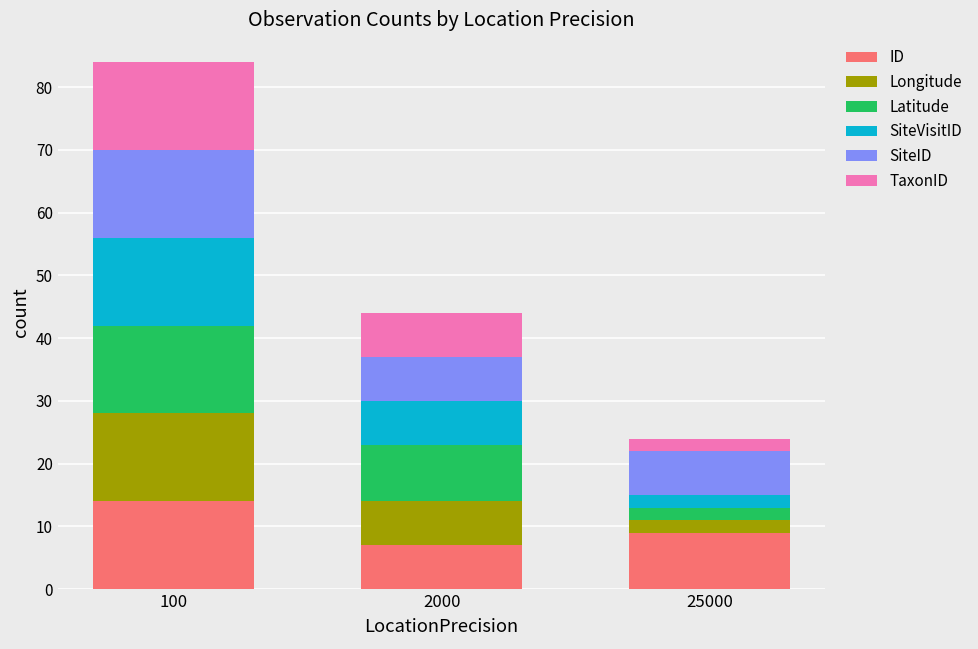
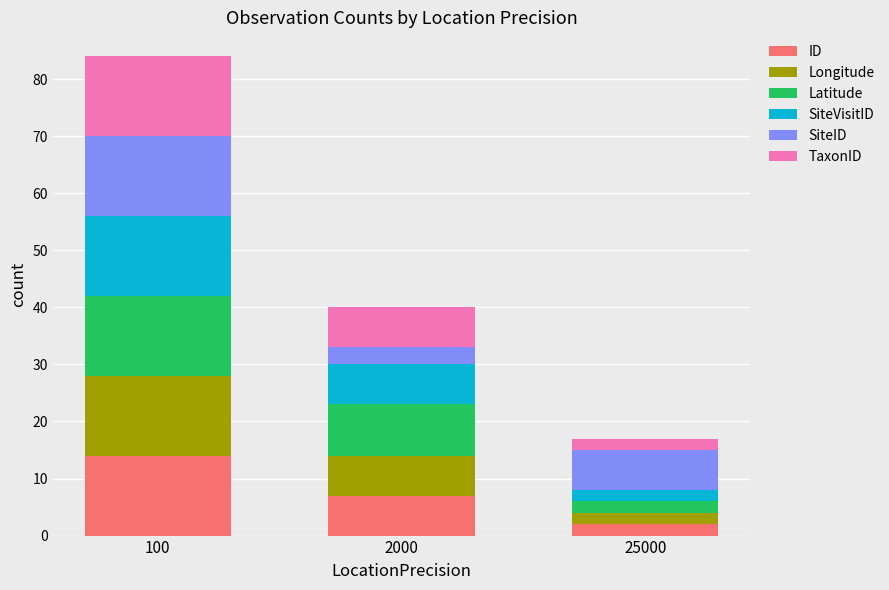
  {
    "ID": {
      "100": 14,
      "2000": 7,
-     "25000": 9
+     "25000": 2
    },
    "Longitude": {
      "100": 14,
      "2000": 7,
      "25000": 2
    },
    "Latitude": {
      "100": 14,
      "2000": 9,
      "25000": 2
    },
    "SiteVisitID": {
      "100": 14,
      "2000": 7,
      "25000": 2
    },
    "SiteID": {
      "100": 14,
-     "2000": 7,
+     "2000": 3,
      "25000": 7
    },
    "TaxonID": {
      "100": 14,
      "2000": 7,
      "25000": 2
    }
  }
